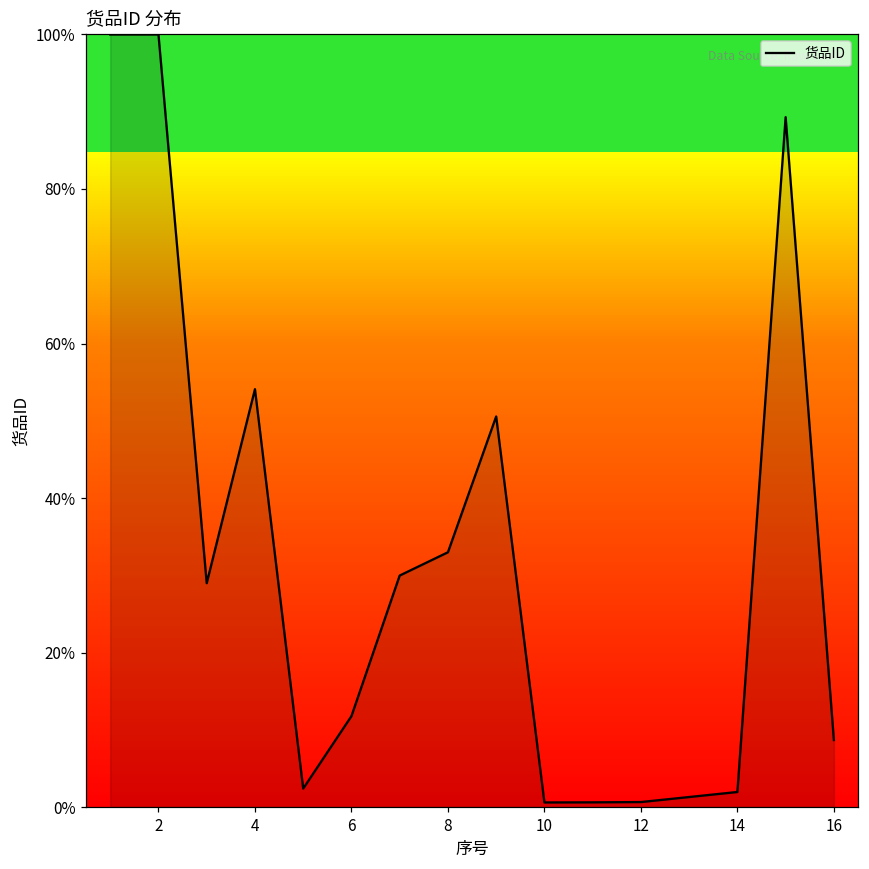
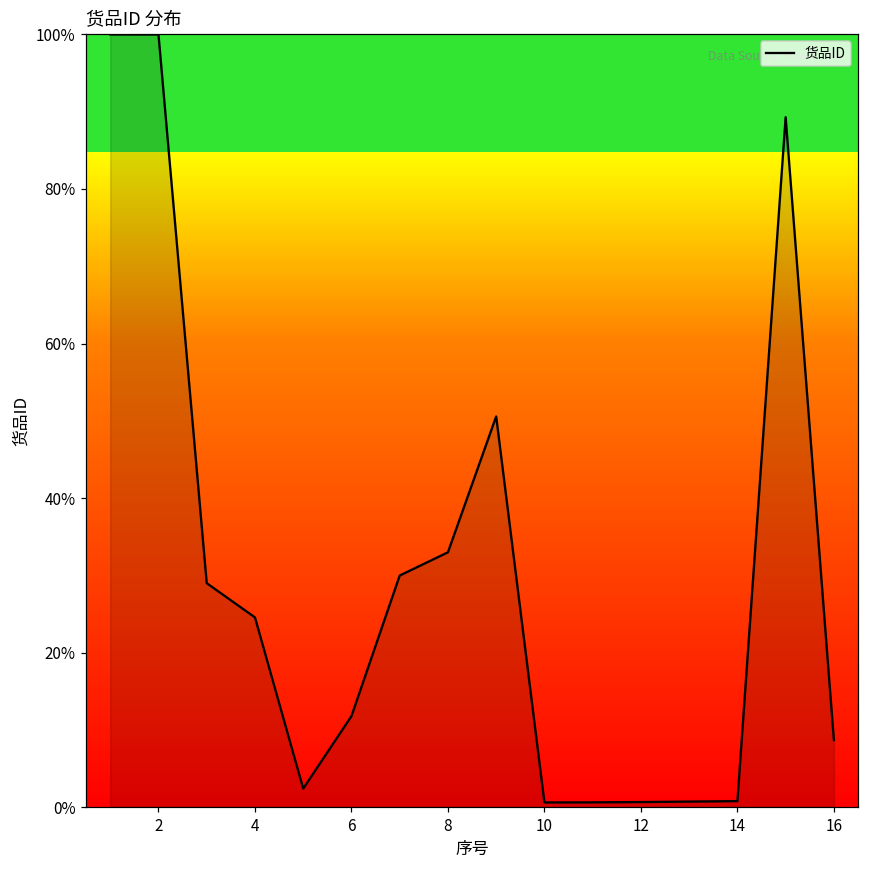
  {
    "2": "100%",
-   "4": "54%",
+   "4": "25%",
    "6": "12%",
    "8": "33%",
    "10": "1%",
    "12": "1%",
-   "14": "2%",
+   "14": "1%",
    "16": "9%"
  }
